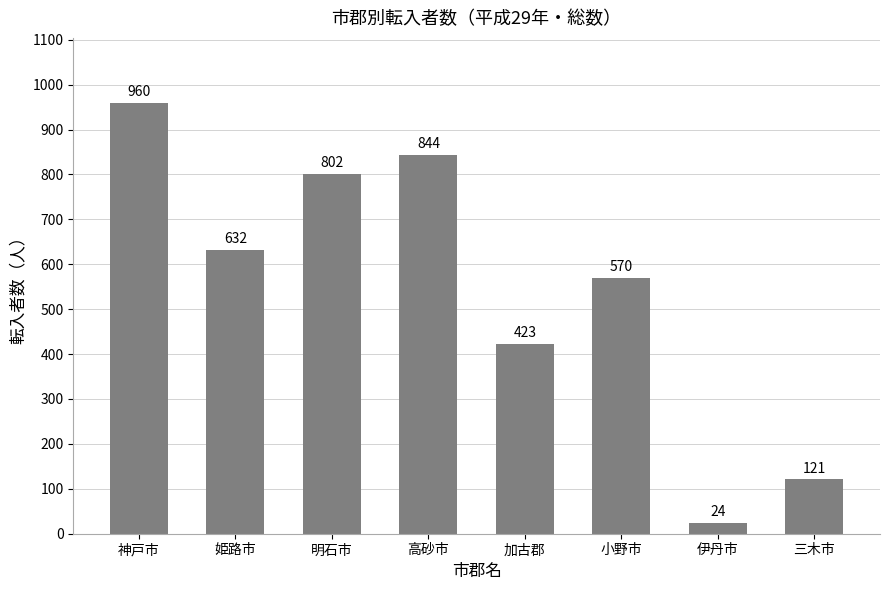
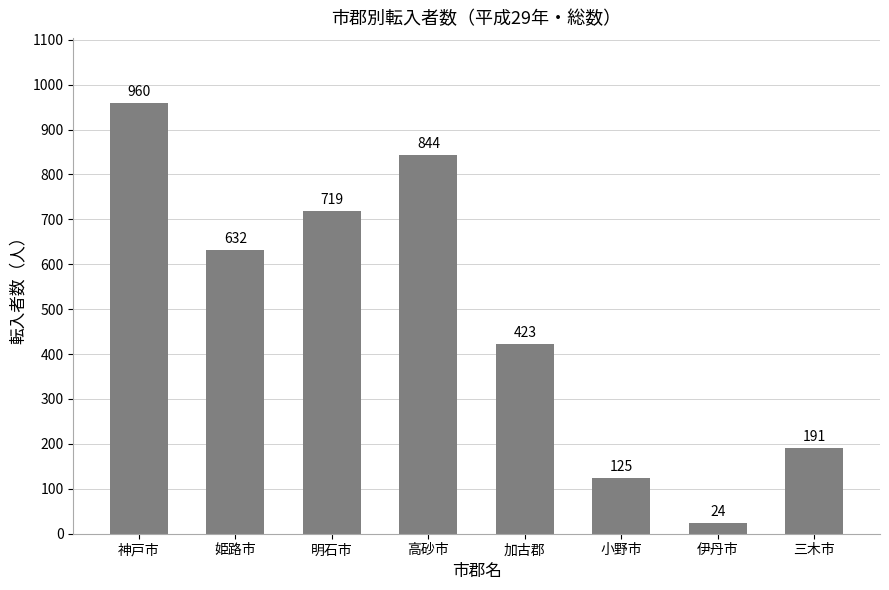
  {
    "神戸市": 960,
    "姫路市": 632,
-   "明石市": 802,
+   "明石市": 719,
    "高砂市": 844,
    "加古郡": 423,
-   "小野市": 570,
+   "小野市": 125,
    "伊丹市": 24,
-   "三木市": 121
+   "三木市": 191
  }
